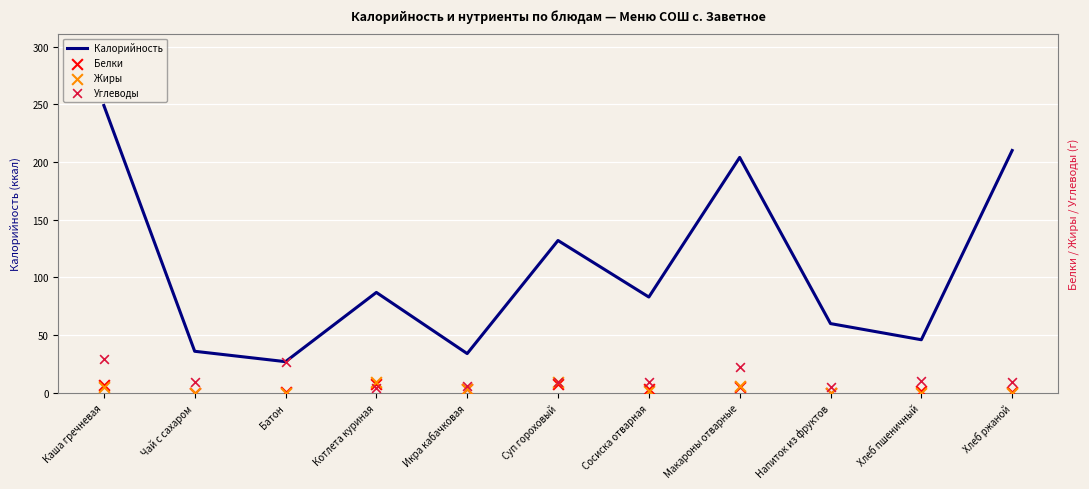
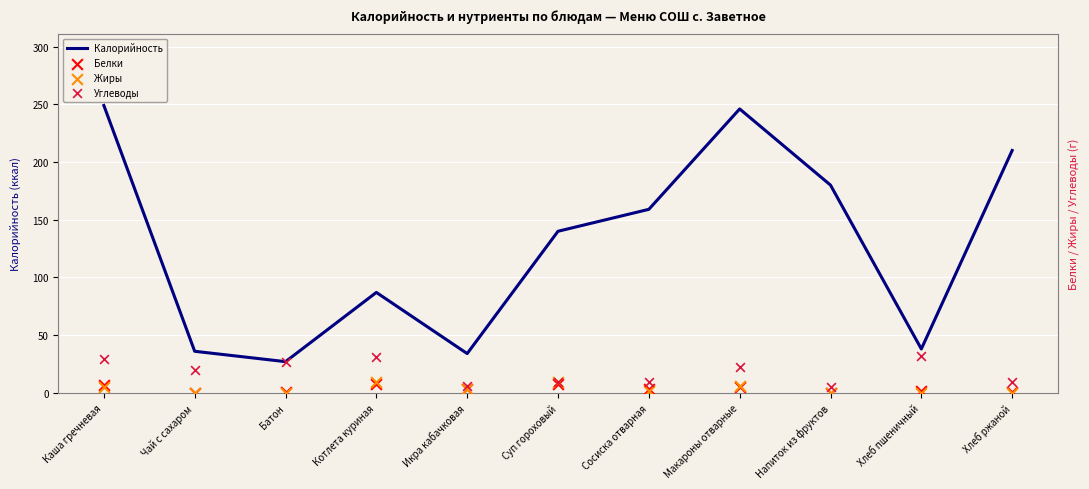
  {
    "Калорийность": {
      "Каша гречневая": 249,
      "Чай с сахаром": 36,
      "Котлета куриная": 87,
      "Икра кабачковая": 34,
-     "Суп гороховый": 132,
-     "Сосиска отварная": 83,
-     "Макароны отварные": 204,
-     "Напиток из фруктов": 60,
-     "Хлеб пшеничный": 46,
+     "Суп гороховый": 140,
+     "Сосиска отварная": 159,
+     "Макароны отварные": 246,
+     "Напиток из фруктов": 180,
+     "Хлеб пшеничный": 38,
      "Хлеб ржаной": 210
    },
    "Углеводы": {
-     "Чай с сахаром": 9,
-     "Котлета куриная": 4,
-     "Хлеб пшеничный": 10
+     "Чай с сахаром": 20,
+     "Котлета куриная": 31,
+     "Хлеб пшеничный": 32
    }
  }
